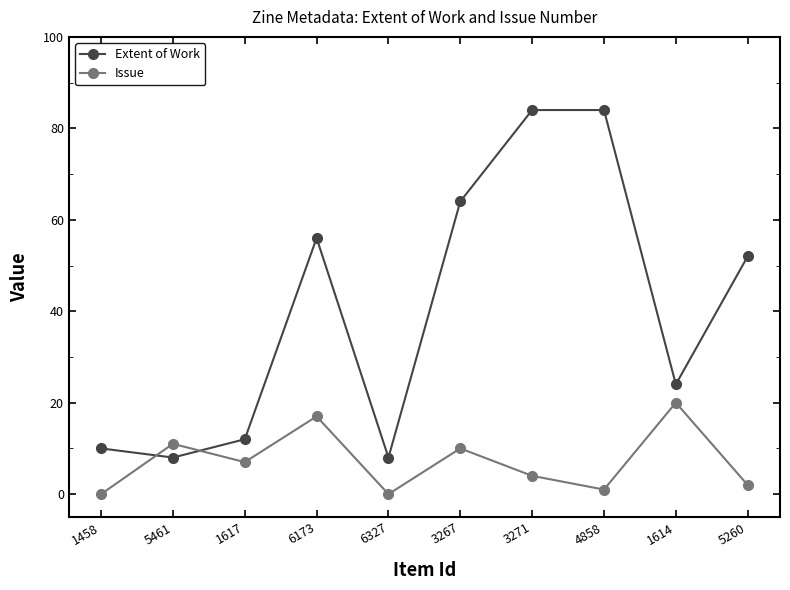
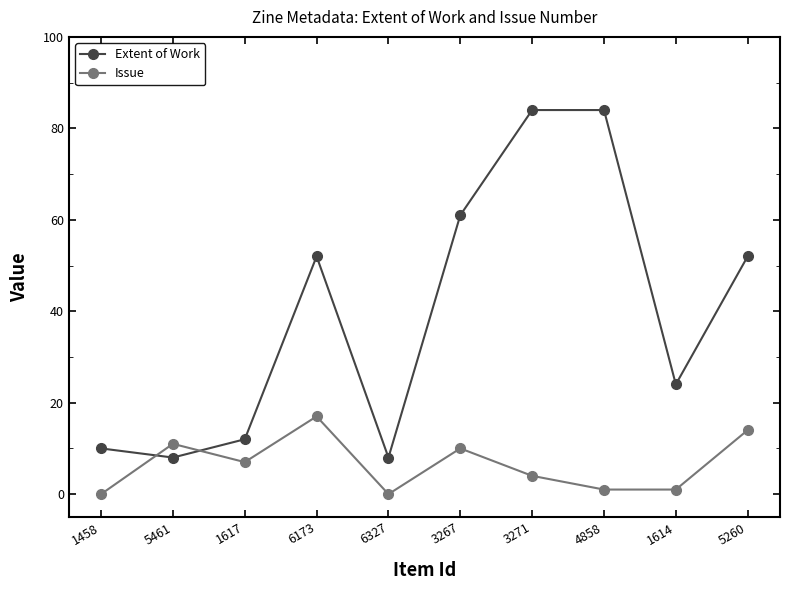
  {
    "Extent of Work": {
      "1458": 10,
      "5461": 8,
      "1617": 12,
-     "6173": 56,
+     "6173": 52,
      "6327": 8,
-     "3267": 64,
+     "3267": 61,
      "3271": 84,
      "4858": 84,
      "1614": 24,
      "5260": 52
    },
    "Issue": {
      "1458": 0,
      "5461": 11,
      "1617": 7,
      "6173": 17,
      "6327": 0,
      "3267": 10,
      "3271": 4,
      "4858": 1,
-     "1614": 20,
-     "5260": 2
+     "1614": 1,
+     "5260": 14
    }
  }
